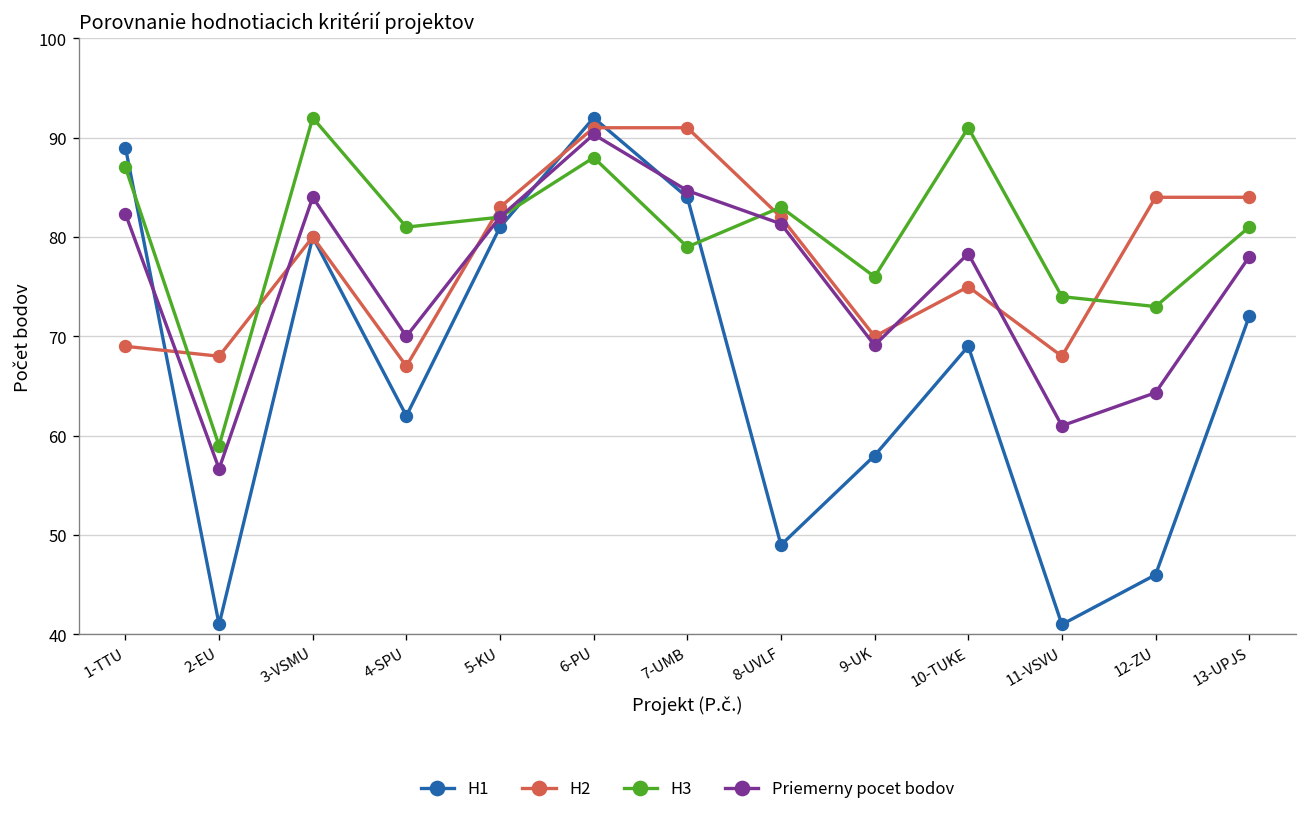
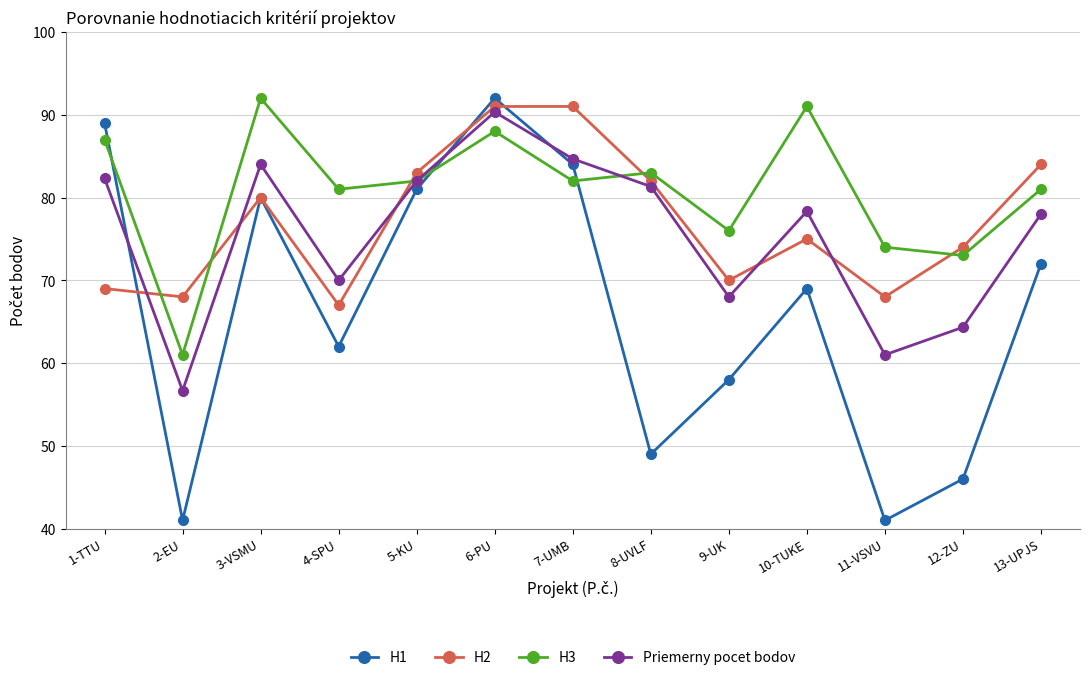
  {
    "H1": {
      "1-TTU": 89,
      "2-EU": 41,
      "4-SPU": 62,
      "5-KU": 81,
      "6-PU": 92,
      "7-UMB": 84,
      "8-UVLF": 49,
      "9-UK": 58,
      "10-TUKE": 69,
      "11-VSVU": 41,
      "12-ZU": 46,
      "13-UPJS": 72
    },
    "H2": {
      "1-TTU": 69,
      "2-EU": 68,
      "4-SPU": 67,
      "5-KU": 83,
      "6-PU": 91,
      "7-UMB": 91,
      "8-UVLF": 82,
      "9-UK": 70,
      "10-TUKE": 75,
      "11-VSVU": 68,
-     "12-ZU": 84,
+     "12-ZU": 74,
      "13-UPJS": 84
    },
    "H3": {
      "1-TTU": 87,
-     "2-EU": 59,
+     "2-EU": 61,
      "3-VSMU": 92,
      "4-SPU": 81,
      "6-PU": 88,
-     "7-UMB": 79,
+     "7-UMB": 82,
      "8-UVLF": 83,
      "9-UK": 76,
      "10-TUKE": 91,
      "11-VSVU": 74,
      "12-ZU": 73,
      "13-UPJS": 81
    },
    "Priemerny pocet bodov": {
      "1-TTU": 82,
      "2-EU": 57,
      "3-VSMU": 84,
      "4-SPU": 70,
      "6-PU": 90,
      "7-UMB": 85,
      "8-UVLF": 81,
-     "9-UK": 69,
+     "9-UK": 68,
      "10-TUKE": 78,
      "11-VSVU": 61,
      "12-ZU": 64,
      "13-UPJS": 78
    }
  }
